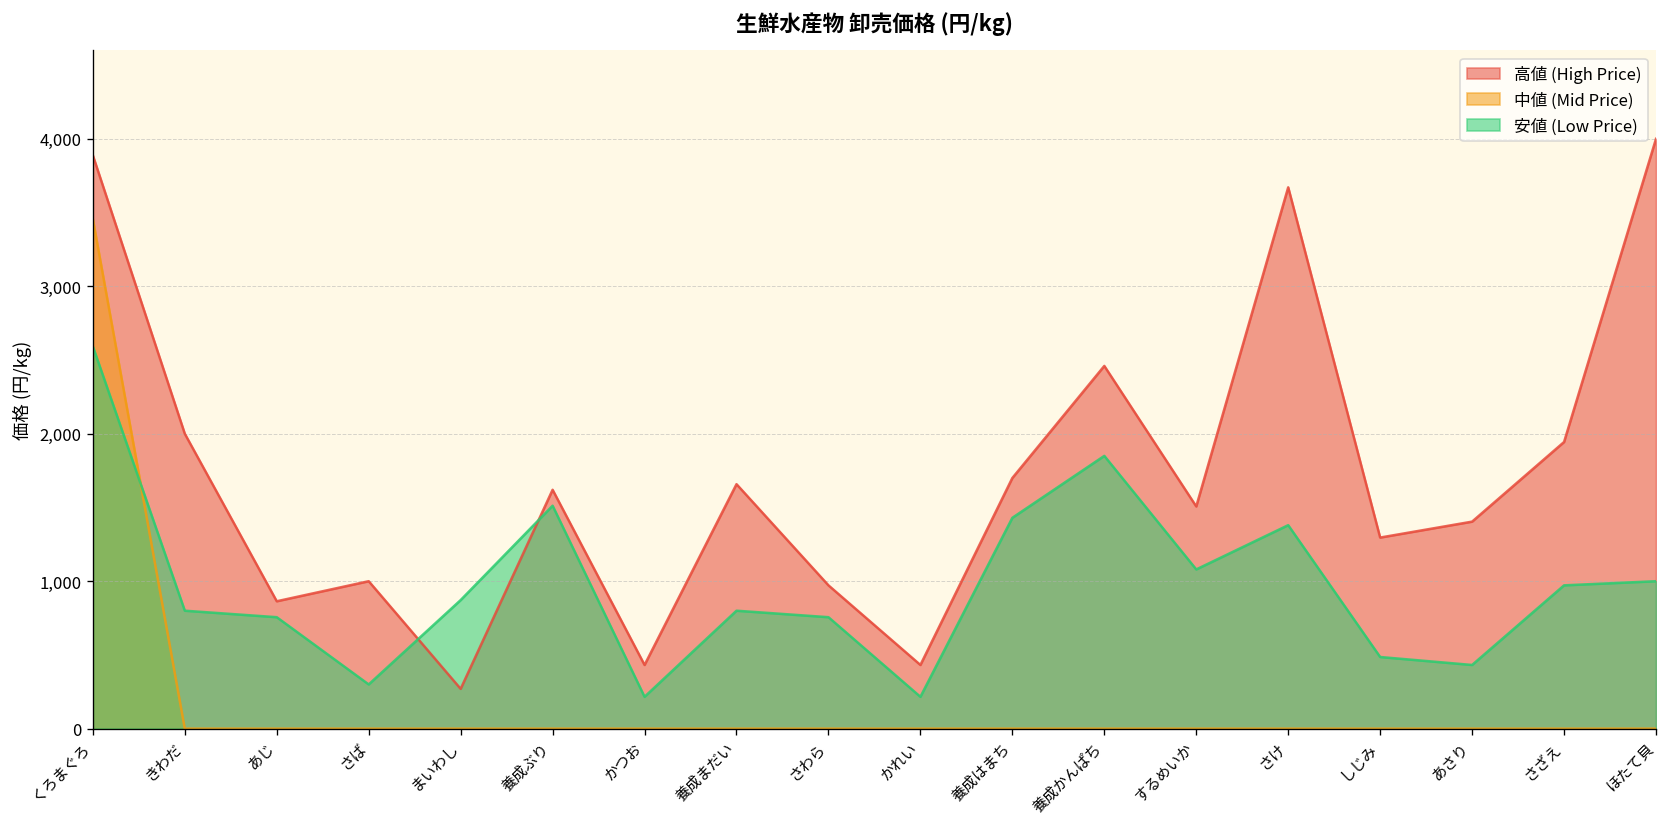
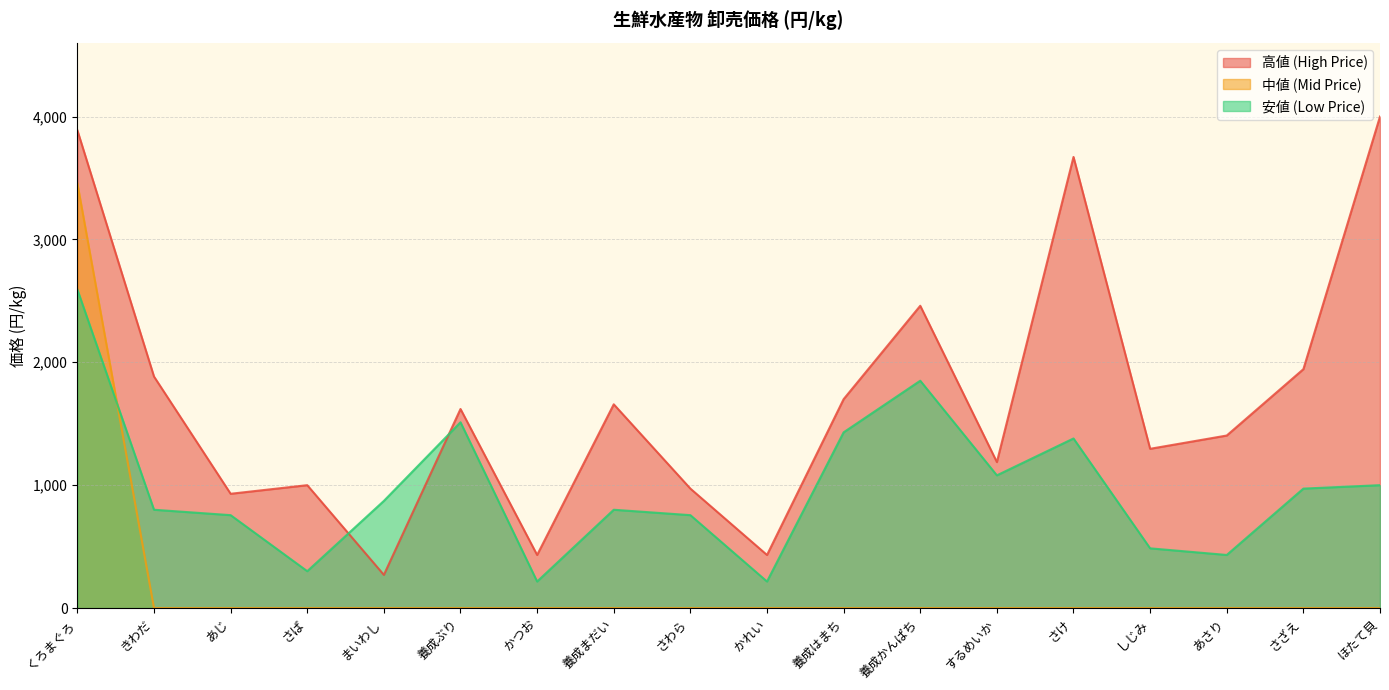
  {
    "高値 (High Price)": {
      "くろまぐろ": "3,890",
-     "きわだ": "2,000",
-     "あじ": "860",
+     "きわだ": "1,880",
+     "あじ": "930",
      "さば": "1,000",
      "まいわし": "270",
      "養成ぶり": "1,620",
      "かつお": "430",
      "養成まだい": "1,660",
      "さわら": "970",
      "かれい": "430",
      "養成はまち": "1,700",
      "養成かんぱち": "2,460",
-     "するめいか": "1,510",
+     "するめいか": "1,190",
      "さけ": "3,670",
      "しじみ": "1,300",
      "あさり": "1,400",
      "さざえ": "1,940",
      "ほたて貝": "4,000"
    },
    "中値 (Mid Price)": {
      "くろまぐろ": "3,460",
      "きわだ": "0",
      "あじ": "0",
      "さば": "0",
      "まいわし": "0",
      "養成ぶり": "0",
      "かつお": "0",
      "養成まだい": "0",
      "さわら": "0",
      "かれい": "0",
      "養成はまち": "0",
      "養成かんぱち": "0",
      "するめいか": "0",
      "さけ": "0",
      "しじみ": "0",
      "あさり": "0",
      "さざえ": "0",
      "ほたて貝": "0"
    },
    "安値 (Low Price)": {
      "くろまぐろ": "2,590",
      "きわだ": "800",
      "あじ": "760",
      "さば": "300",
      "まいわし": "870",
      "養成ぶり": "1,510",
      "かつお": "220",
      "養成まだい": "800",
      "さわら": "760",
      "かれい": "220",
      "養成はまち": "1,430",
      "養成かんぱち": "1,850",
      "するめいか": "1,080",
      "さけ": "1,380",
      "しじみ": "490",
      "あさり": "430",
      "さざえ": "970",
      "ほたて貝": "1,000"
    }
  }
